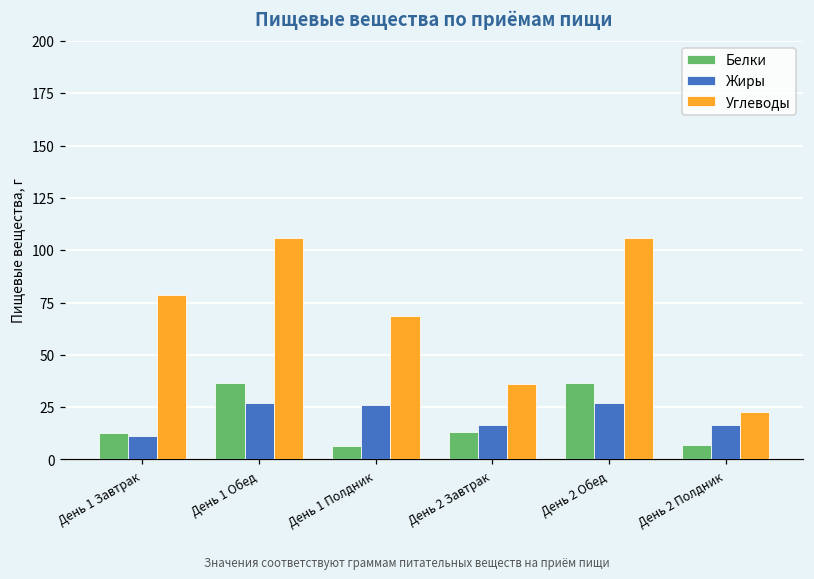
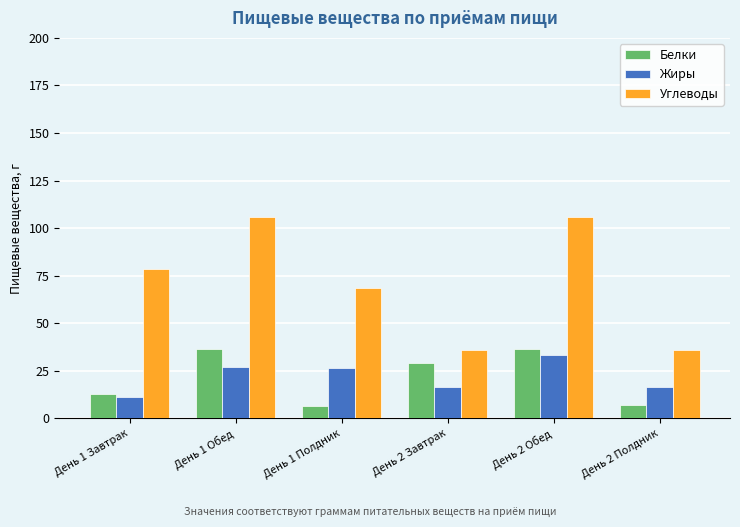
  {
    "Белки": {
      "День 1 Завтрак": 13,
      "День 1 Обед": 36,
      "День 1 Полдник": 7,
-     "День 2 Завтрак": 13,
+     "День 2 Завтрак": 29,
      "День 2 Обед": 36,
      "День 2 Полдник": 7
    },
    "Жиры": {
      "День 1 Завтрак": 11,
      "День 1 Обед": 27,
      "День 1 Полдник": 26,
      "День 2 Завтрак": 16,
-     "День 2 Обед": 27,
+     "День 2 Обед": 33,
      "День 2 Полдник": 16
    },
    "Углеводы": {
      "День 1 Завтрак": 79,
      "День 1 Обед": 106,
      "День 1 Полдник": 68,
      "День 2 Завтрак": 36,
      "День 2 Обед": 106,
-     "День 2 Полдник": 23
+     "День 2 Полдник": 36
    }
  }
